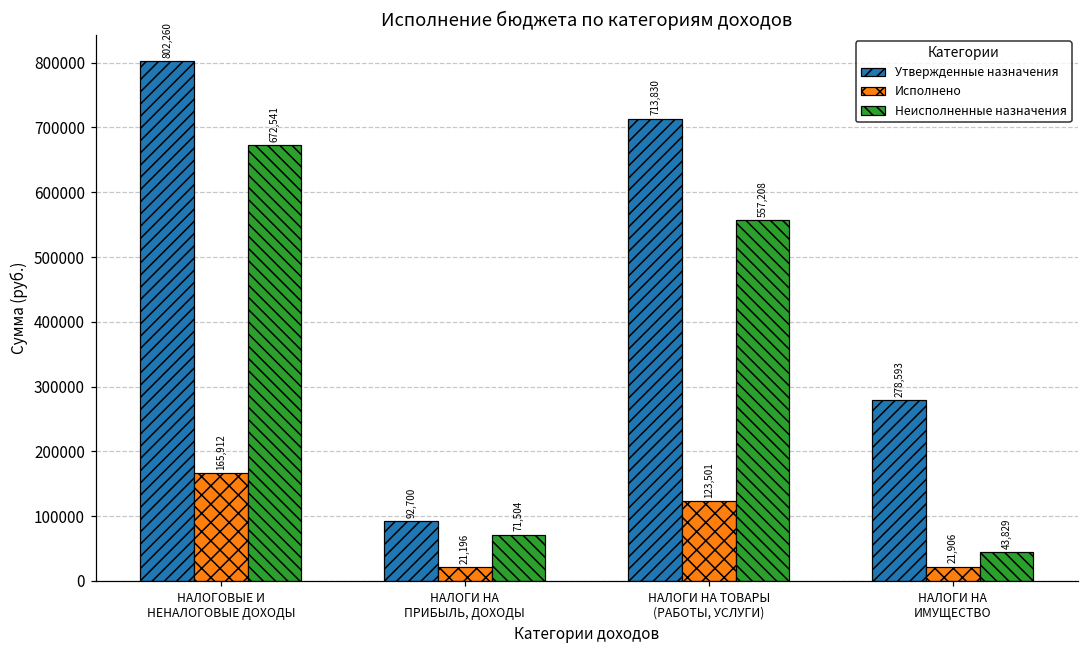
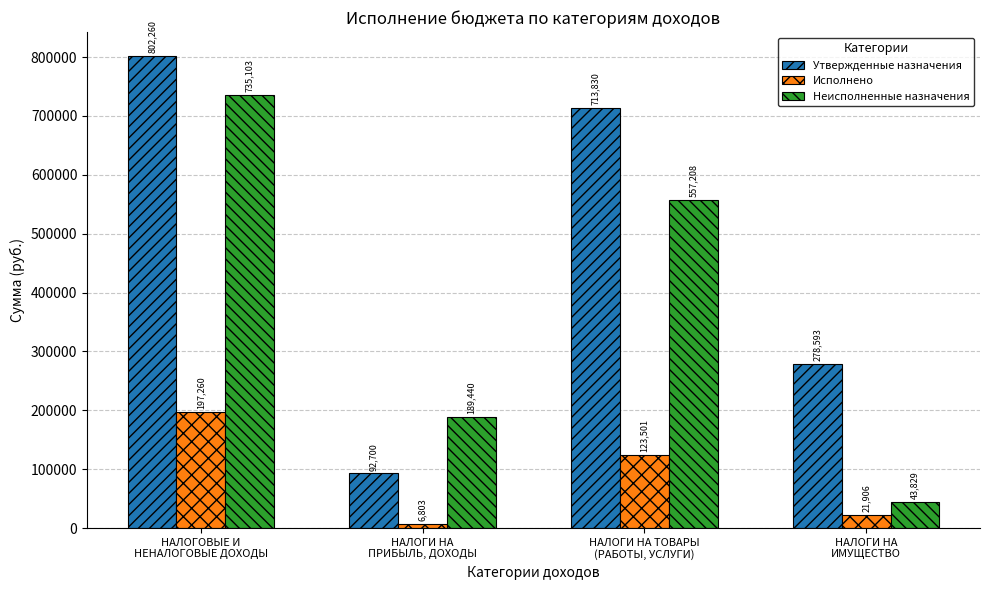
  {
    "Утвержденные назначения": {
      "НАЛОГОВЫЕ И НЕНАЛОГОВЫЕ ДОХОДЫ": "802,260",
      "НАЛОГИ НА ПРИБЫЛЬ, ДОХОДЫ": "92,700",
      "НАЛОГИ НА ТОВАРЫ (РАБОТЫ, УСЛУГИ)": "713,830",
      "НАЛОГИ НА ИМУЩЕСТВО": "278,593"
    },
    "Исполнено": {
-     "НАЛОГОВЫЕ И НЕНАЛОГОВЫЕ ДОХОДЫ": "165,912",
-     "НАЛОГИ НА ПРИБЫЛЬ, ДОХОДЫ": "21,196",
+     "НАЛОГОВЫЕ И НЕНАЛОГОВЫЕ ДОХОДЫ": "197,260",
+     "НАЛОГИ НА ПРИБЫЛЬ, ДОХОДЫ": "6,803",
      "НАЛОГИ НА ТОВАРЫ (РАБОТЫ, УСЛУГИ)": "123,501",
      "НАЛОГИ НА ИМУЩЕСТВО": "21,906"
    },
    "Неисполненные назначения": {
-     "НАЛОГОВЫЕ И НЕНАЛОГОВЫЕ ДОХОДЫ": "672,541",
-     "НАЛОГИ НА ПРИБЫЛЬ, ДОХОДЫ": "71,504",
+     "НАЛОГОВЫЕ И НЕНАЛОГОВЫЕ ДОХОДЫ": "735,103",
+     "НАЛОГИ НА ПРИБЫЛЬ, ДОХОДЫ": "189,440",
      "НАЛОГИ НА ТОВАРЫ (РАБОТЫ, УСЛУГИ)": "557,208",
      "НАЛОГИ НА ИМУЩЕСТВО": "43,829"
    }
  }
